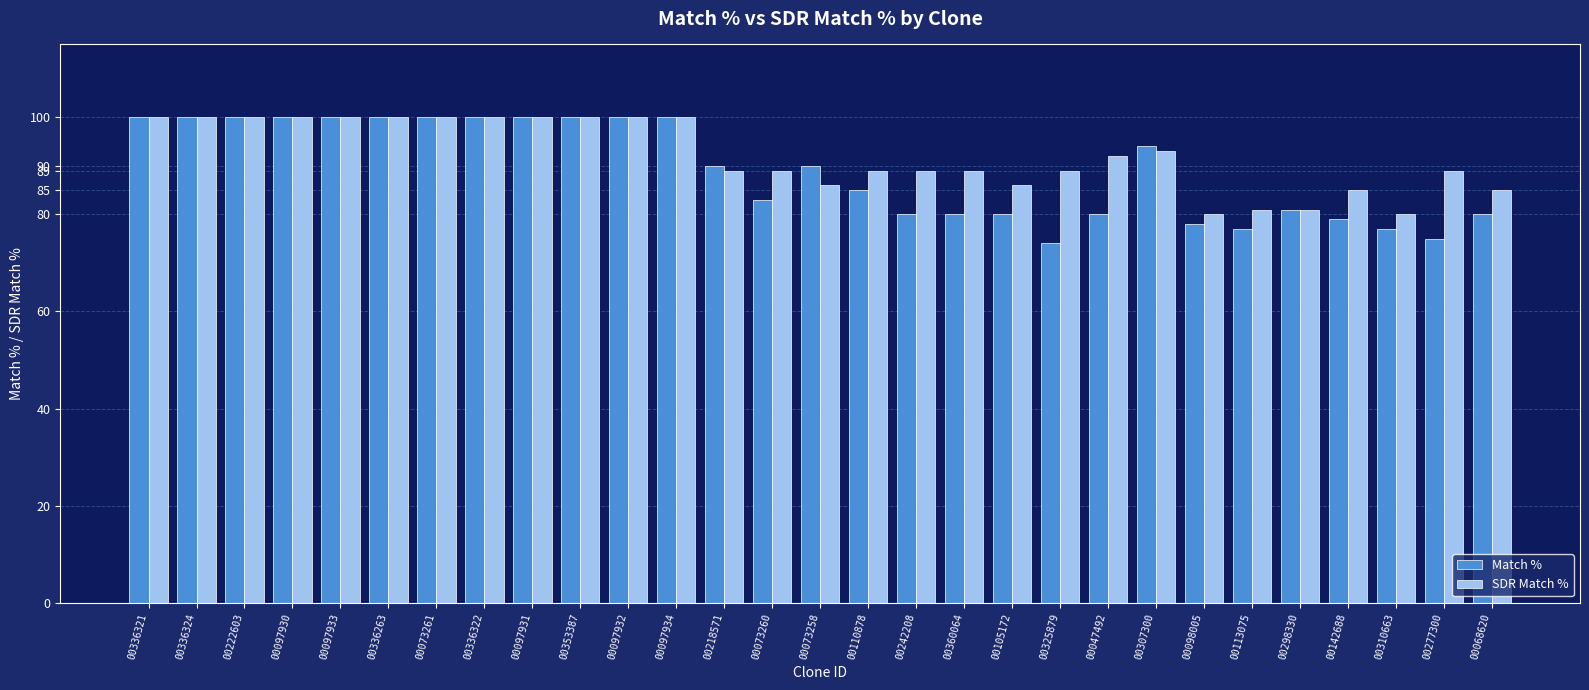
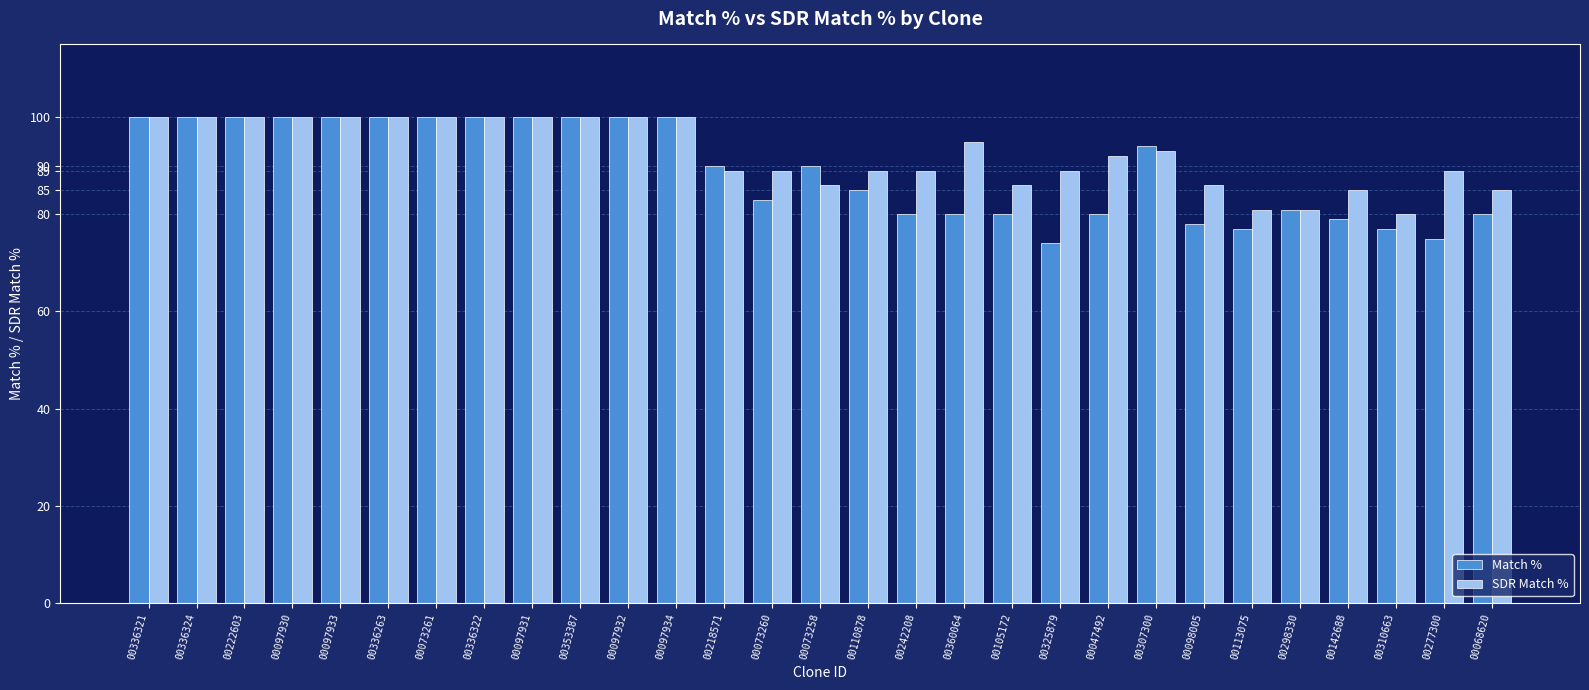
  {
    "Match %": {
      "00336321": 100,
      "00336324": 100,
      "00222603": 100,
      "00097930": 100,
      "00097933": 100,
      "00336263": 100,
      "00073261": 100,
      "00336322": 100,
      "00097931": 100,
      "00353387": 100,
      "00097932": 100,
      "00097934": 100,
      "00218571": 90,
      "00073260": 83,
      "00073258": 90,
      "00110878": 85,
      "00242208": 80,
      "00360064": 80,
      "00105172": 80,
      "00325879": 74,
      "00047492": 80,
      "00307300": 94,
      "00098005": 78,
      "00113075": 77,
      "00298330": 81,
      "00142688": 79,
      "00310663": 77,
      "00277300": 75,
      "00068620": 80
    },
    "SDR Match %": {
      "00336321": 100,
      "00336324": 100,
      "00222603": 100,
      "00097930": 100,
      "00097933": 100,
      "00336263": 100,
      "00073261": 100,
      "00336322": 100,
      "00097931": 100,
      "00353387": 100,
      "00097932": 100,
      "00097934": 100,
      "00218571": 89,
      "00073260": 89,
      "00073258": 86,
      "00110878": 89,
      "00242208": 89,
-     "00360064": 89,
+     "00360064": 95,
      "00105172": 86,
      "00325879": 89,
      "00047492": 92,
      "00307300": 93,
-     "00098005": 80,
+     "00098005": 86,
      "00113075": 81,
      "00298330": 81,
      "00142688": 85,
      "00310663": 80,
      "00277300": 89,
      "00068620": 85
    }
  }
